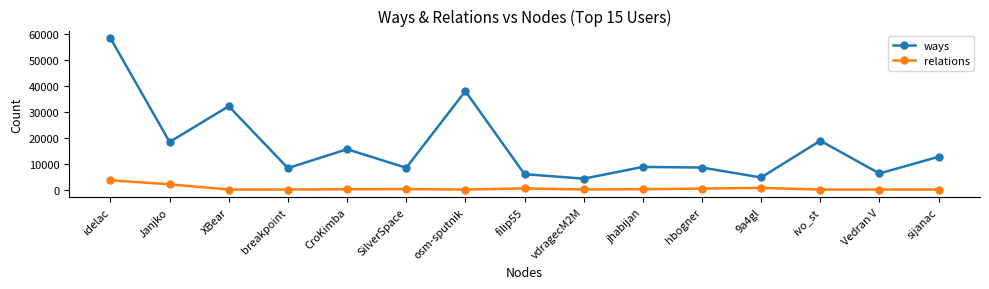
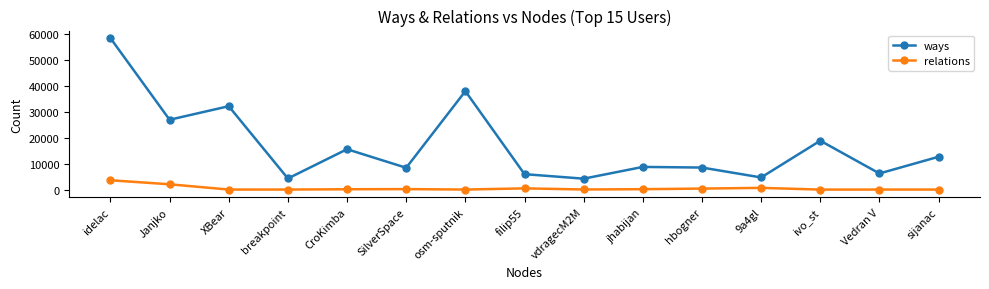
  {
    "ways": {
      "idelac": 58000,
-     "Janjko": 18000,
+     "Janjko": 27000,
      "XBear": 32000,
-     "breakpoint": 8000,
+     "breakpoint": 4000,
      "CroKimba": 16000,
      "SilverSpace": 8000,
      "osm-sputnik": 38000,
      "filip55": 6000,
      "vdragecM2M": 4000,
      "jhabijan": 9000,
      "hbogner": 8000,
      "9a4gl": 5000,
      "ivo_st": 19000,
      "Vedran V": 6000,
      "sijanac": 13000
    },
    "relations": {
      "idelac": 4000,
      "Janjko": 2000,
      "XBear": 0,
      "breakpoint": 0,
      "CroKimba": 0,
      "SilverSpace": 0,
      "osm-sputnik": 0,
      "filip55": 0,
      "vdragecM2M": 0,
      "jhabijan": 0,
      "hbogner": 0,
      "9a4gl": 1000,
      "ivo_st": 0,
      "Vedran V": 0,
      "sijanac": 0
    }
  }
